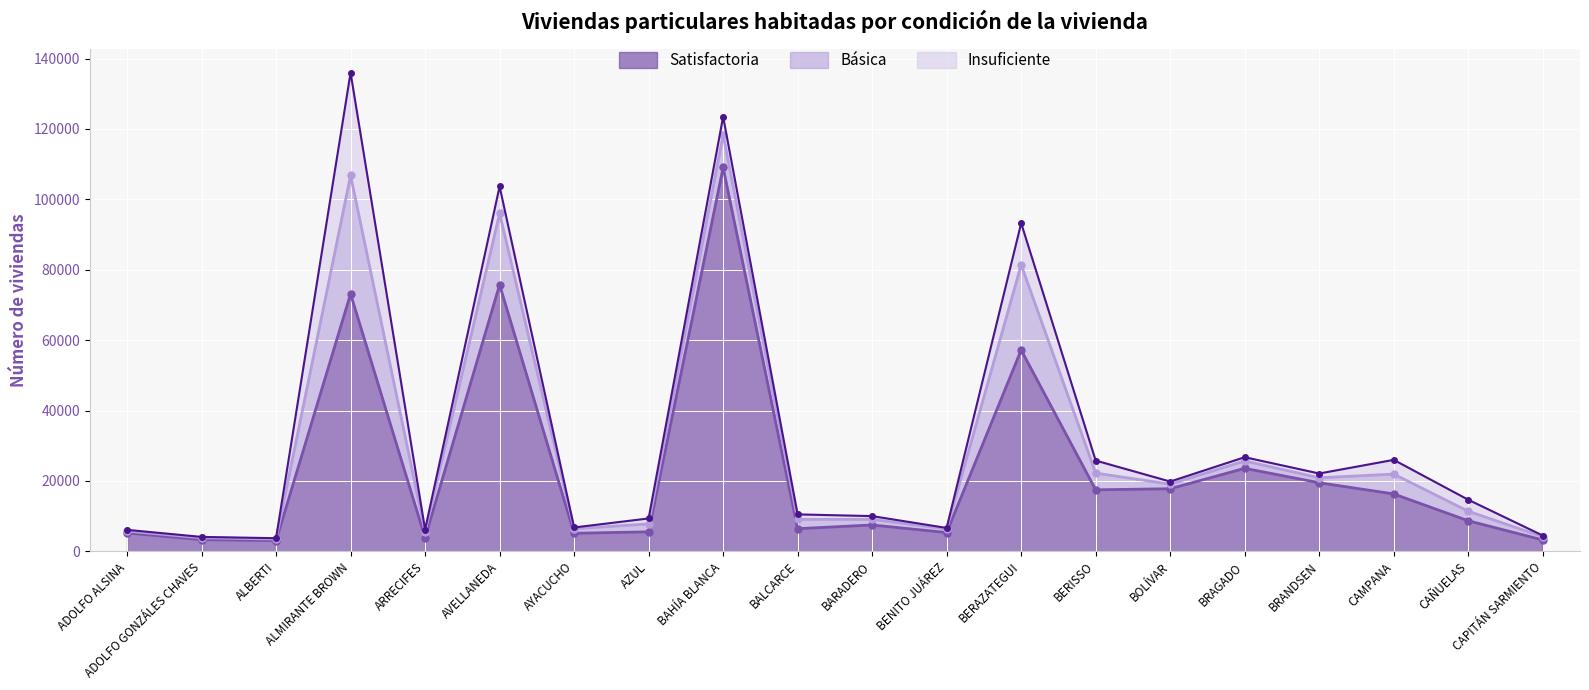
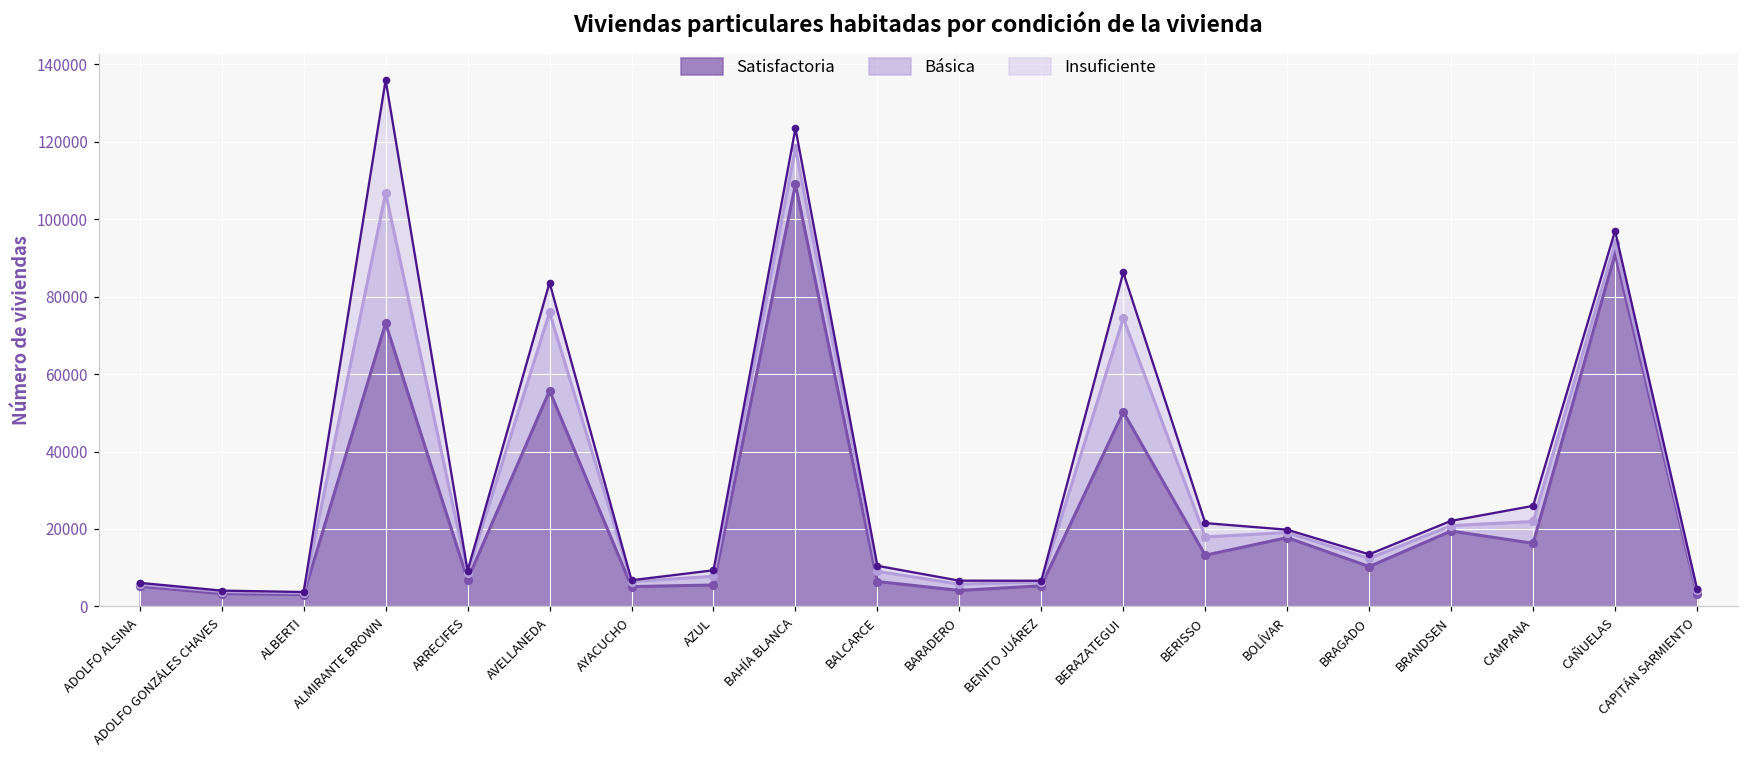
  {
    "Satisfactoria": {
      "ALMIRANTE BROWN": 73000,
-     "ARRECIFES": 4000,
-     "AVELLANEDA": 76000,
+     "ARRECIFES": 7000,
+     "AVELLANEDA": 56000,
      "AYACUCHO": 5000,
      "AZUL": 6000,
      "BAHÍA BLANCA": 109000,
      "BALCARCE": 6000,
-     "BARADERO": 7000,
+     "BARADERO": 4000,
      "BENITO JUÁREZ": 5000,
-     "BERAZATEGUI": 57000,
-     "BERISSO": 17000,
+     "BERAZATEGUI": 50000,
+     "BERISSO": 13000,
      "BOLÍVAR": 18000,
-     "BRAGADO": 24000,
+     "BRAGADO": 10000,
      "BRANDSEN": 19000,
      "CAMPANA": 16000,
-     "CAÑUELAS": 9000,
+     "CAÑUELAS": 91000,
      "CAPITÁN SARMIENTO": 3000
    }
  }
